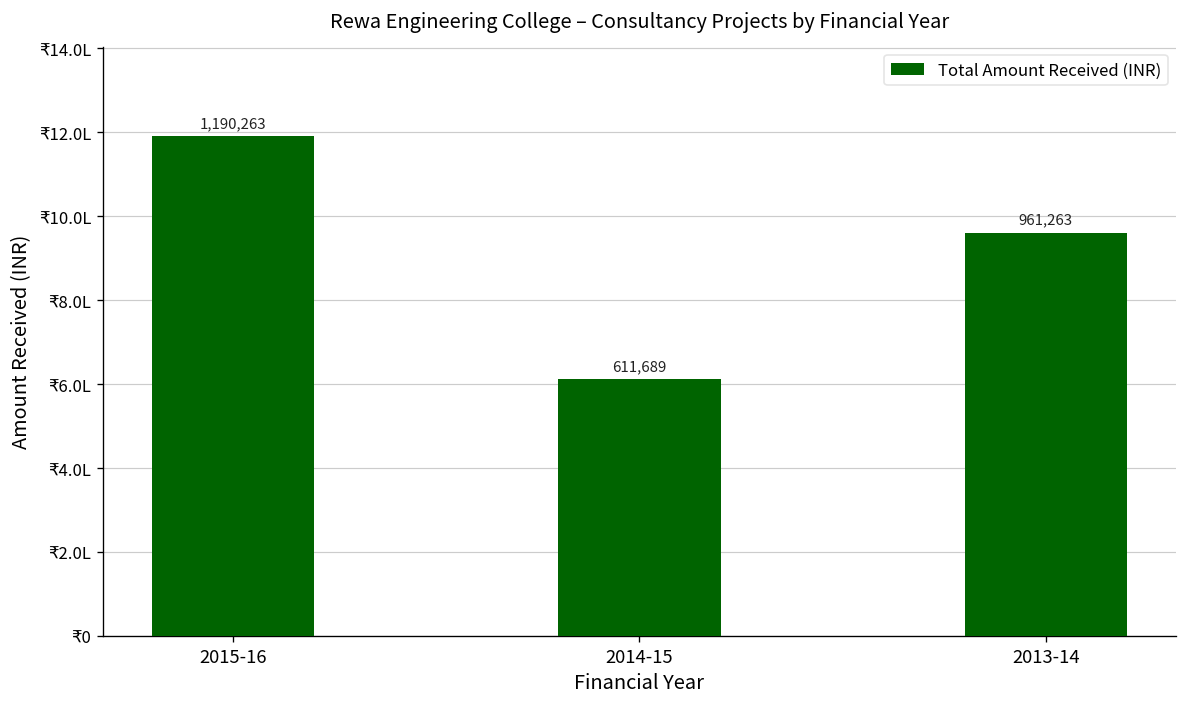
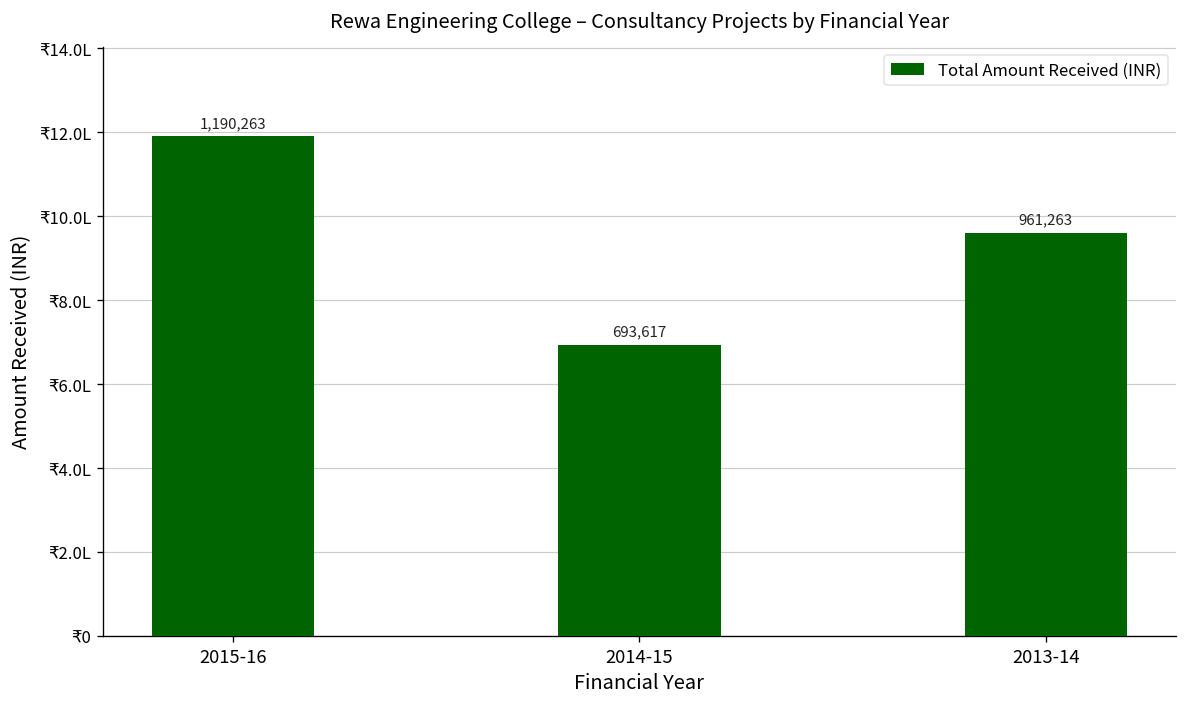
  {
    "2015-16": "1,190,263",
-   "2014-15": "611,689",
+   "2014-15": "693,617",
    "2013-14": "961,263"
  }
